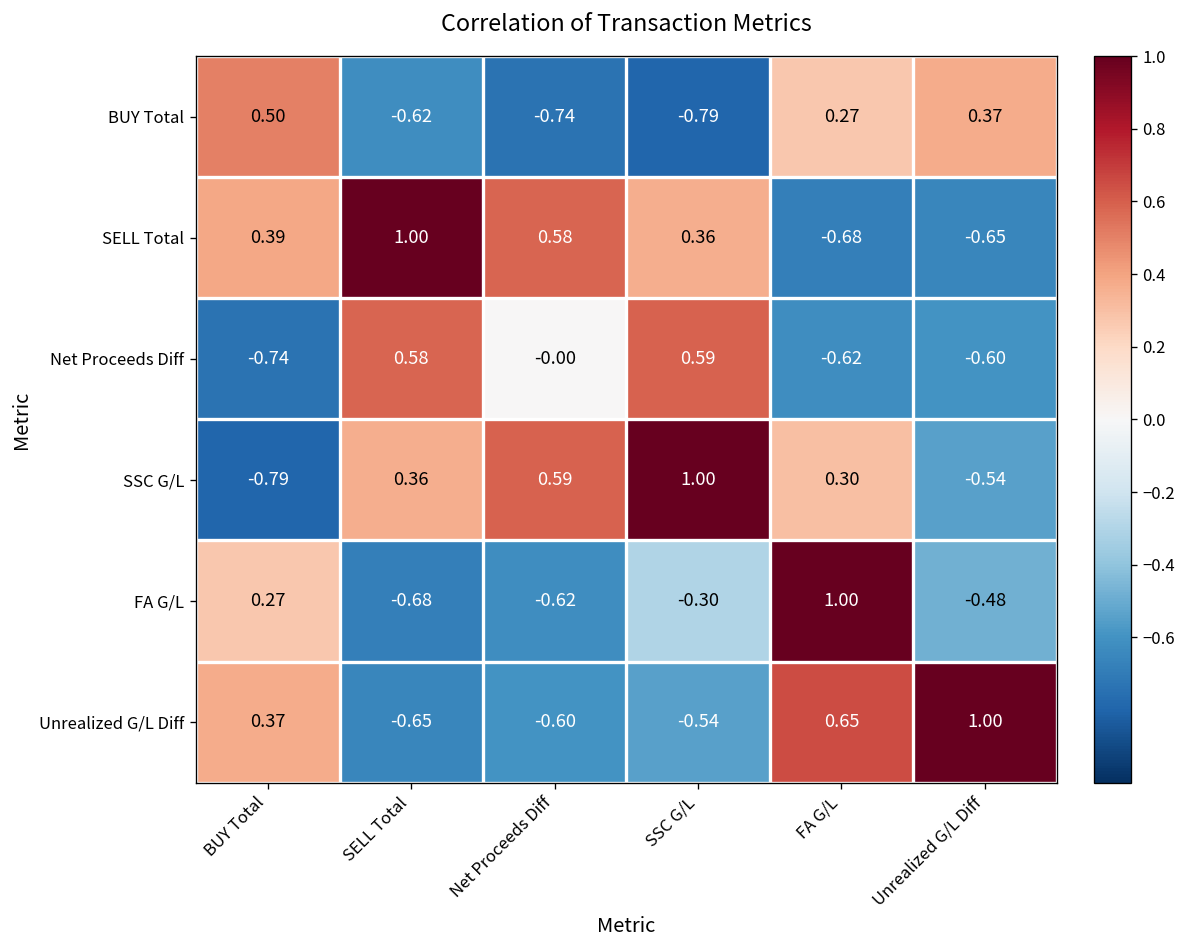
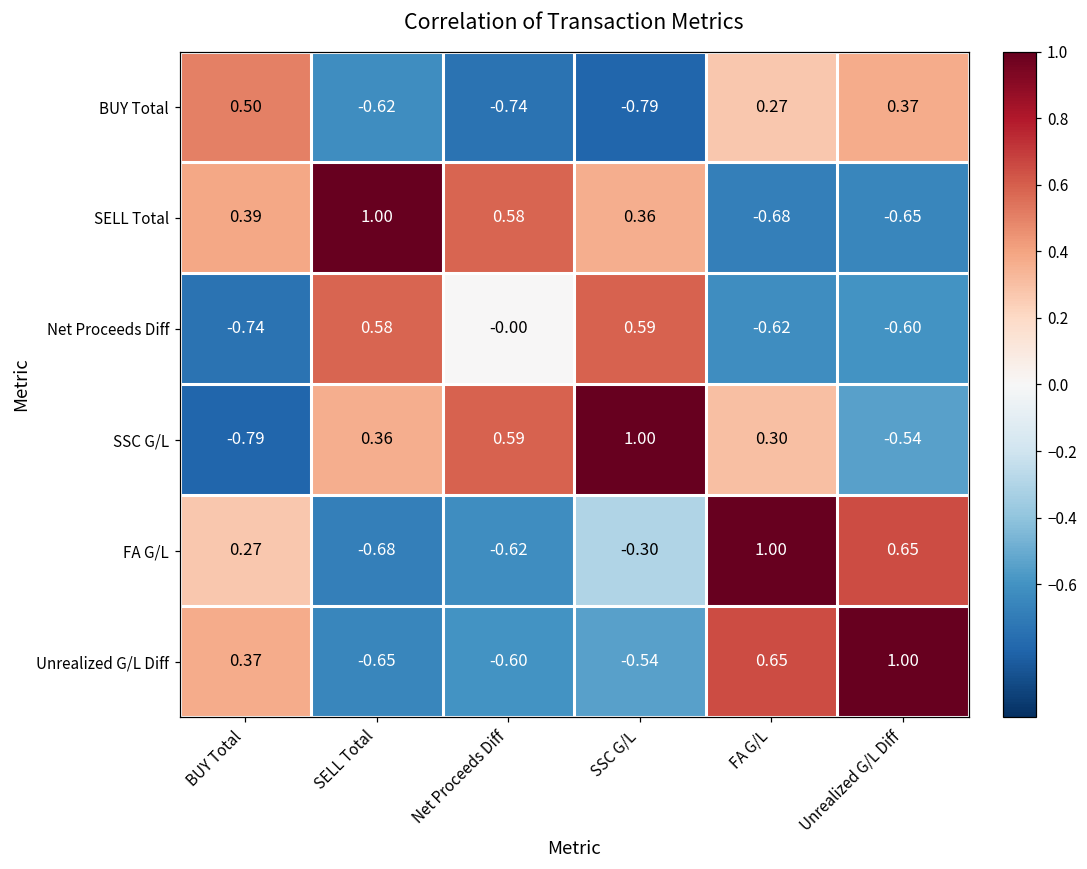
  {
    "BUY Total": {
      "BUY Total": 0.50,
      "SELL Total": -0.62,
      "Net Proceeds Diff": -0.74,
      "SSC G/L": -0.79,
      "FA G/L": 0.27,
      "Unrealized G/L Diff": 0.37
    },
    "SELL Total": {
      "BUY Total": 0.39,
      "SELL Total": 1.00,
      "Net Proceeds Diff": 0.58,
      "SSC G/L": 0.36,
      "FA G/L": -0.68,
      "Unrealized G/L Diff": -0.65
    },
    "Net Proceeds Diff": {
      "BUY Total": -0.74,
      "SELL Total": 0.58,
      "Net Proceeds Diff": -0.00,
      "SSC G/L": 0.59,
      "FA G/L": -0.62,
      "Unrealized G/L Diff": -0.60
    },
    "SSC G/L": {
      "BUY Total": -0.79,
      "SELL Total": 0.36,
      "Net Proceeds Diff": 0.59,
      "SSC G/L": 1.00,
      "FA G/L": 0.30,
      "Unrealized G/L Diff": -0.54
    },
    "FA G/L": {
      "BUY Total": 0.27,
      "SELL Total": -0.68,
      "Net Proceeds Diff": -0.62,
      "SSC G/L": -0.30,
      "FA G/L": 1.00,
-     "Unrealized G/L Diff": -0.48
+     "Unrealized G/L Diff": 0.65
    },
    "Unrealized G/L Diff": {
      "BUY Total": 0.37,
      "SELL Total": -0.65,
      "Net Proceeds Diff": -0.60,
      "SSC G/L": -0.54,
      "FA G/L": 0.65,
      "Unrealized G/L Diff": 1.00
    }
  }
